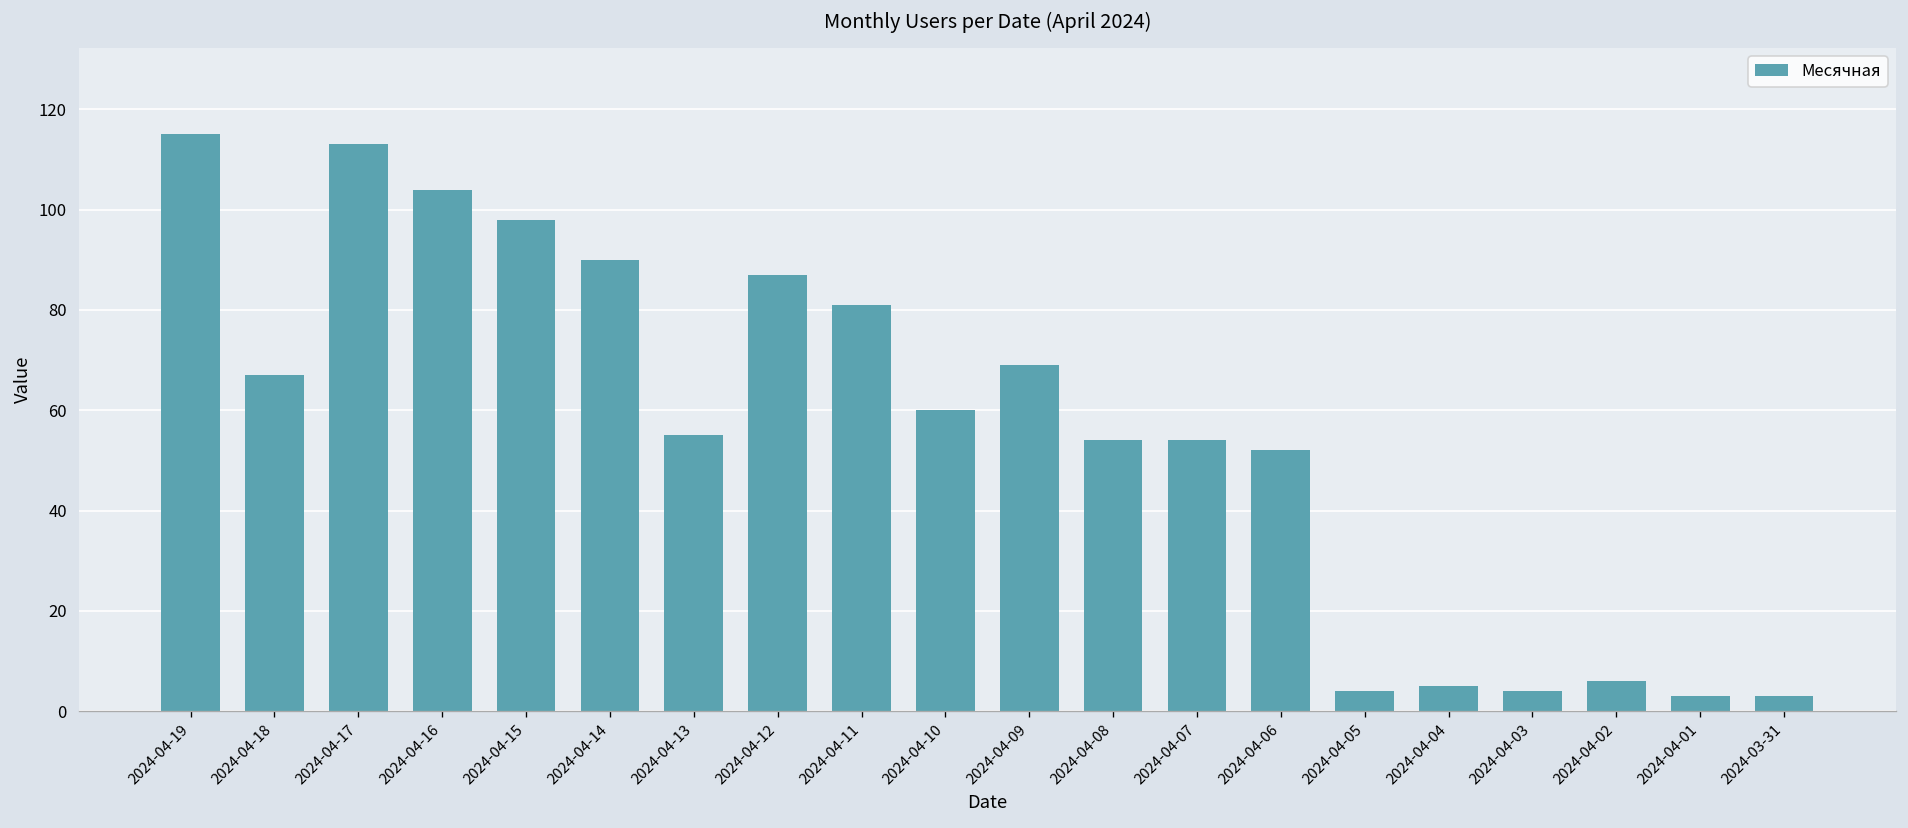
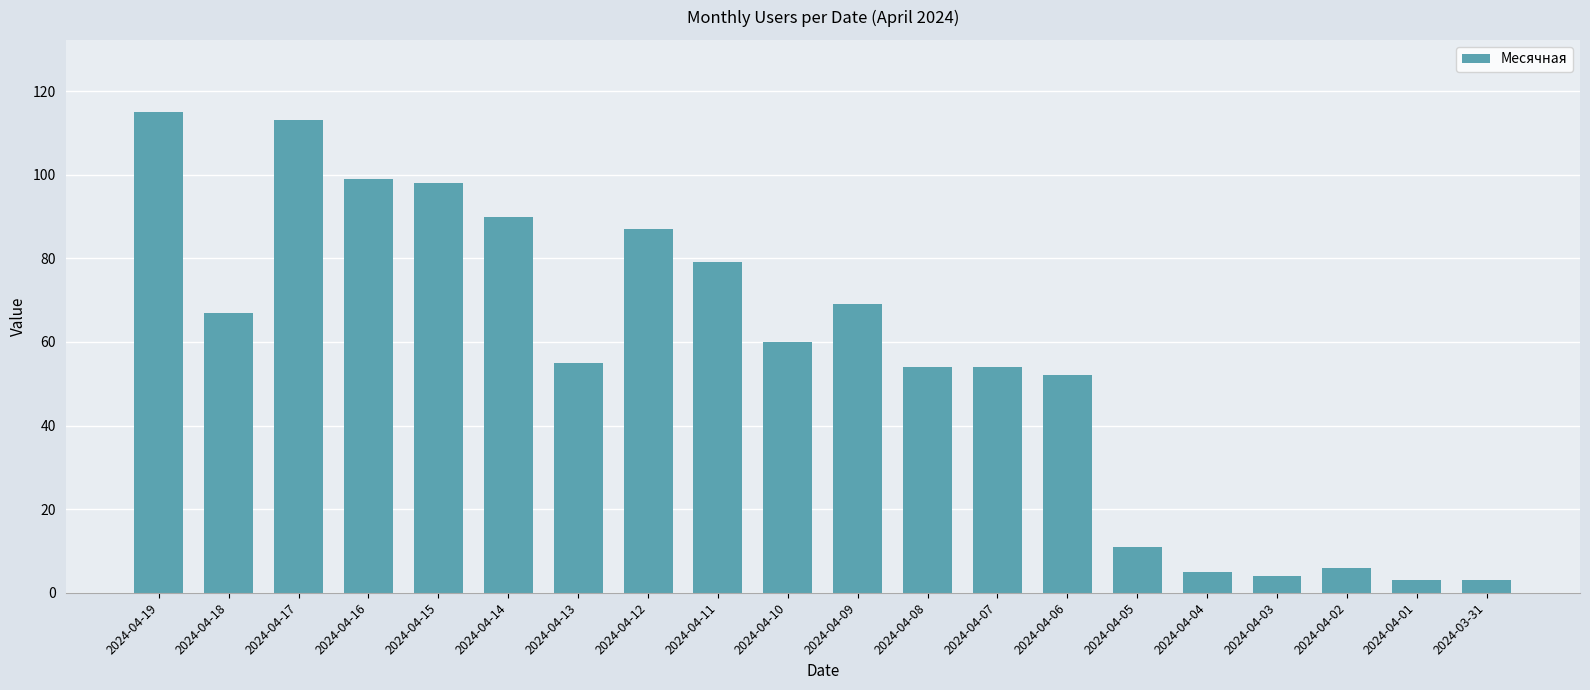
  {
    "2024-04-19": 115,
    "2024-04-18": 67,
    "2024-04-17": 113,
-   "2024-04-16": 104,
+   "2024-04-16": 99,
    "2024-04-15": 98,
    "2024-04-14": 90,
    "2024-04-13": 55,
    "2024-04-12": 87,
-   "2024-04-11": 81,
+   "2024-04-11": 79,
    "2024-04-10": 60,
    "2024-04-09": 69,
    "2024-04-08": 54,
    "2024-04-07": 54,
    "2024-04-06": 52,
-   "2024-04-05": 4,
+   "2024-04-05": 11,
    "2024-04-04": 5,
    "2024-04-03": 4,
    "2024-04-02": 6,
    "2024-04-01": 3,
    "2024-03-31": 3
  }
